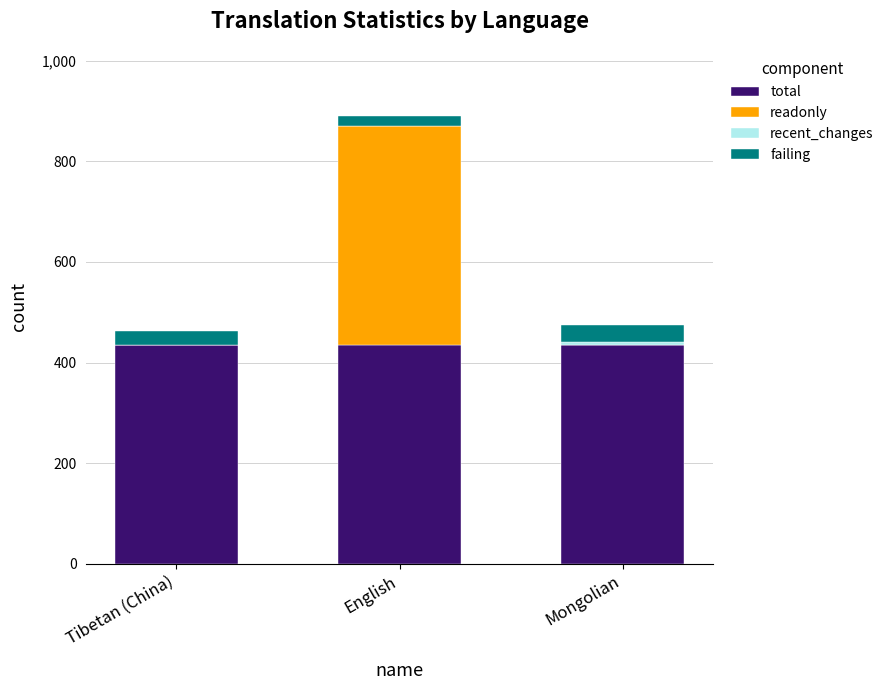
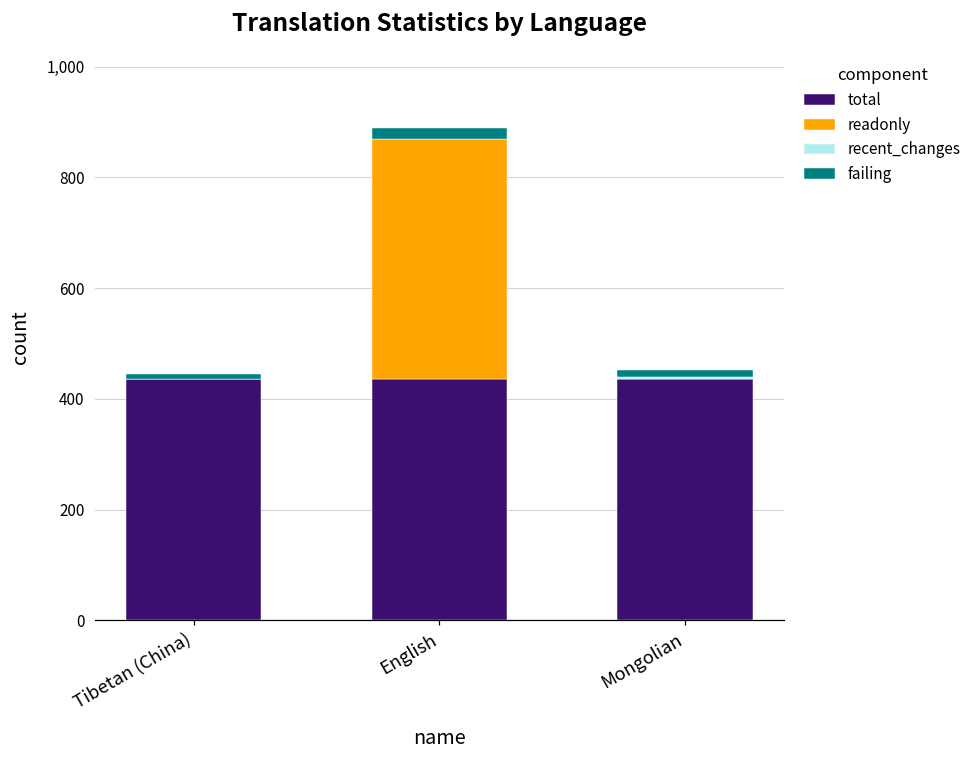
  {
    "total": {
      "Tibetan (China)": 440,
      "English": 440,
      "Mongolian": 440
    },
    "readonly": {
      "Tibetan (China)": 0,
      "English": 440,
      "Mongolian": 0
    },
    "recent_changes": {
      "Tibetan (China)": 0,
      "English": 0,
      "Mongolian": 10
    },
    "failing": {
-     "Tibetan (China)": 30,
+     "Tibetan (China)": 10,
      "English": 20,
-     "Mongolian": 40
+     "Mongolian": 10
    }
  }
